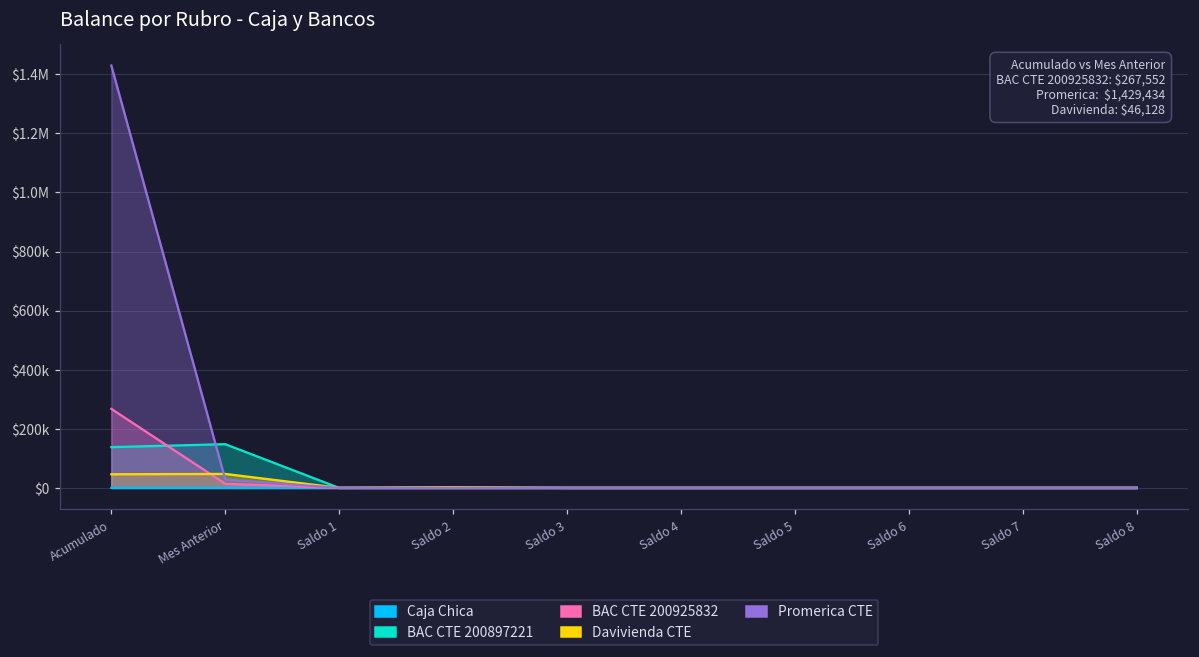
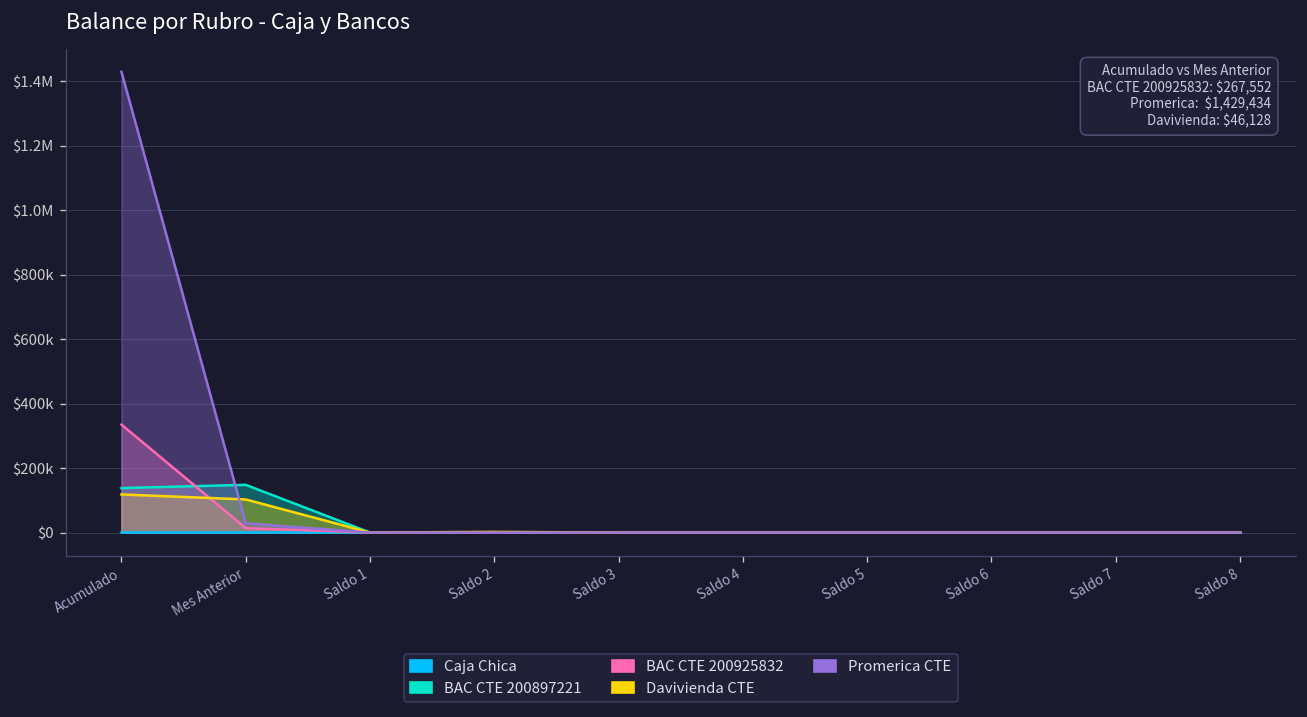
  {
    "BAC CTE 200925832": {
-     "Acumulado": "$270000",
+     "Acumulado": "$330000",
      "Mes Anterior": "$10000"
    },
    "Davivienda CTE": {
-     "Acumulado": "$50000",
-     "Mes Anterior": "$50000"
+     "Acumulado": "$120000",
+     "Mes Anterior": "$100000"
    },
    "Promerica CTE": {
      "Acumulado": "$1430000",
      "Mes Anterior": "$30000"
    }
  }
